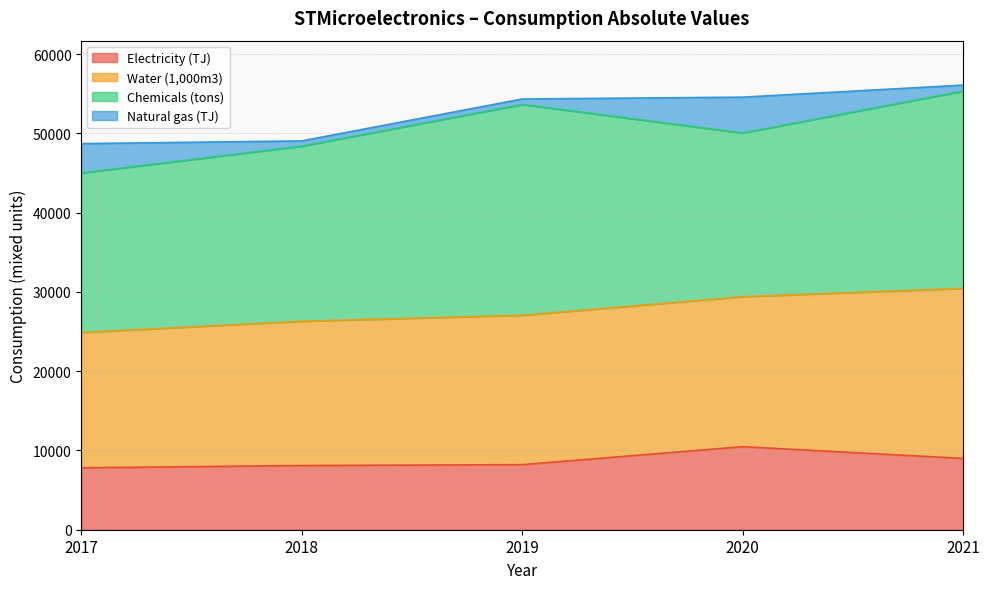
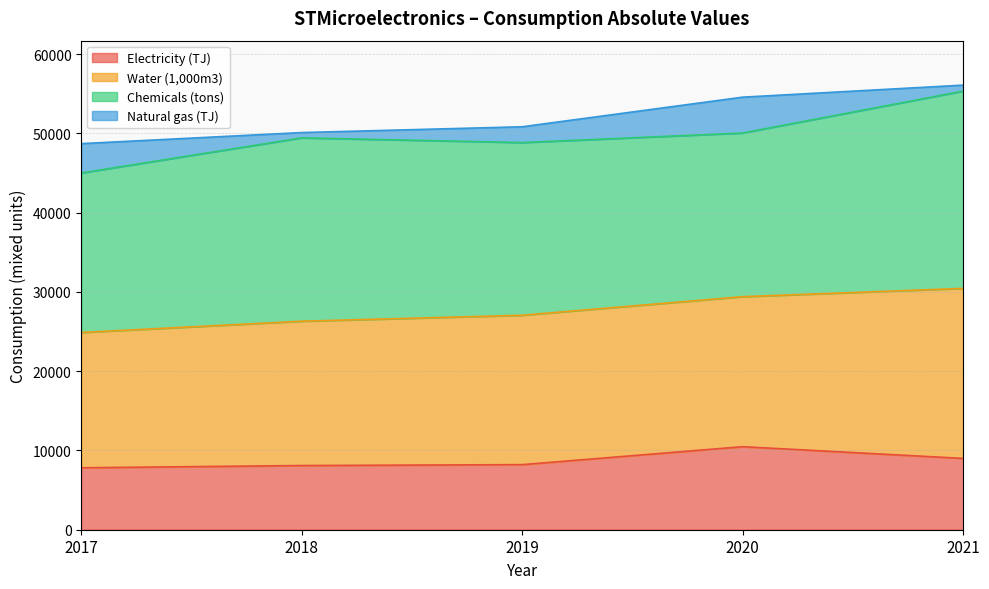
  {
    "Electricity (TJ)": {
      "2017": 8000,
      "2018": 8000,
      "2019": 8000,
      "2020": 10000,
      "2021": 9000
    },
    "Water (1,000m3)": {
      "2017": 17000,
      "2018": 18000,
      "2019": 19000,
      "2020": 19000,
      "2021": 21000
    },
    "Chemicals (tons)": {
      "2017": 20000,
-     "2018": 22000,
-     "2019": 27000,
+     "2018": 23000,
+     "2019": 22000,
      "2020": 21000,
      "2021": 25000
    },
    "Natural gas (TJ)": {
      "2017": 4000,
      "2018": 1000,
-     "2019": 1000,
+     "2019": 2000,
      "2020": 5000,
      "2021": 1000
    }
  }
